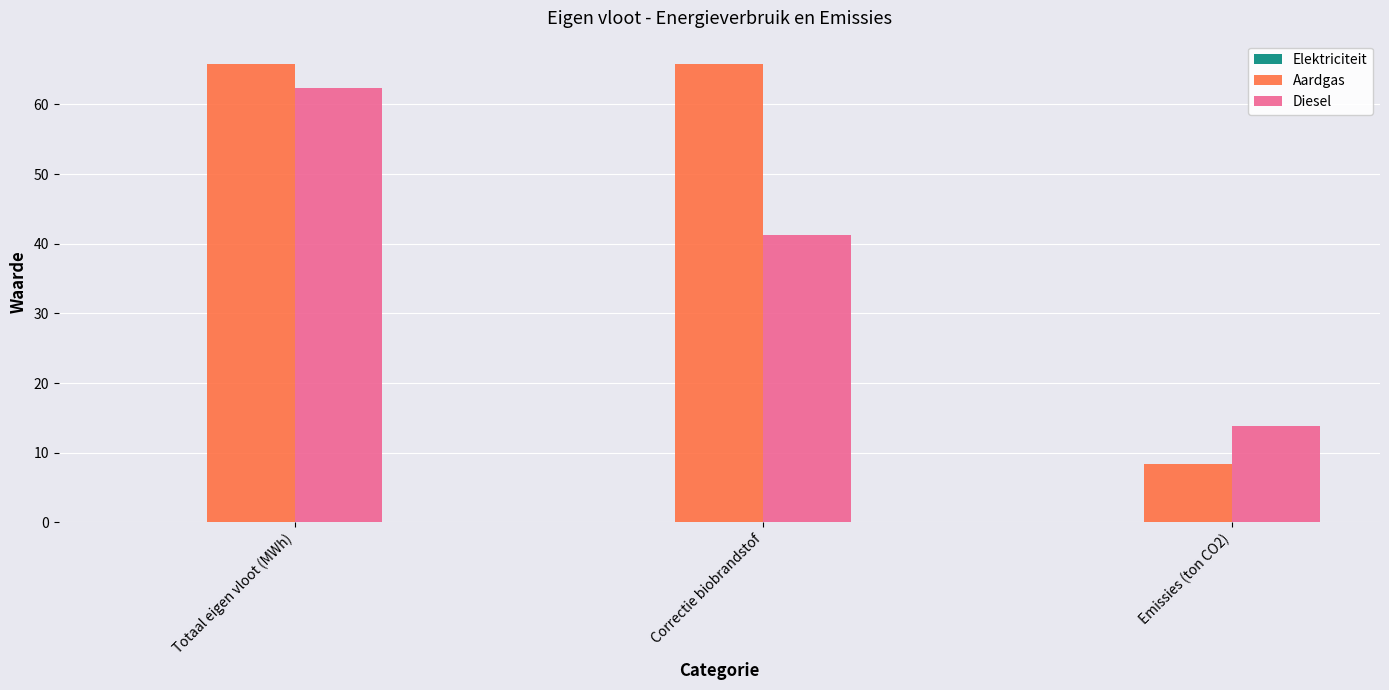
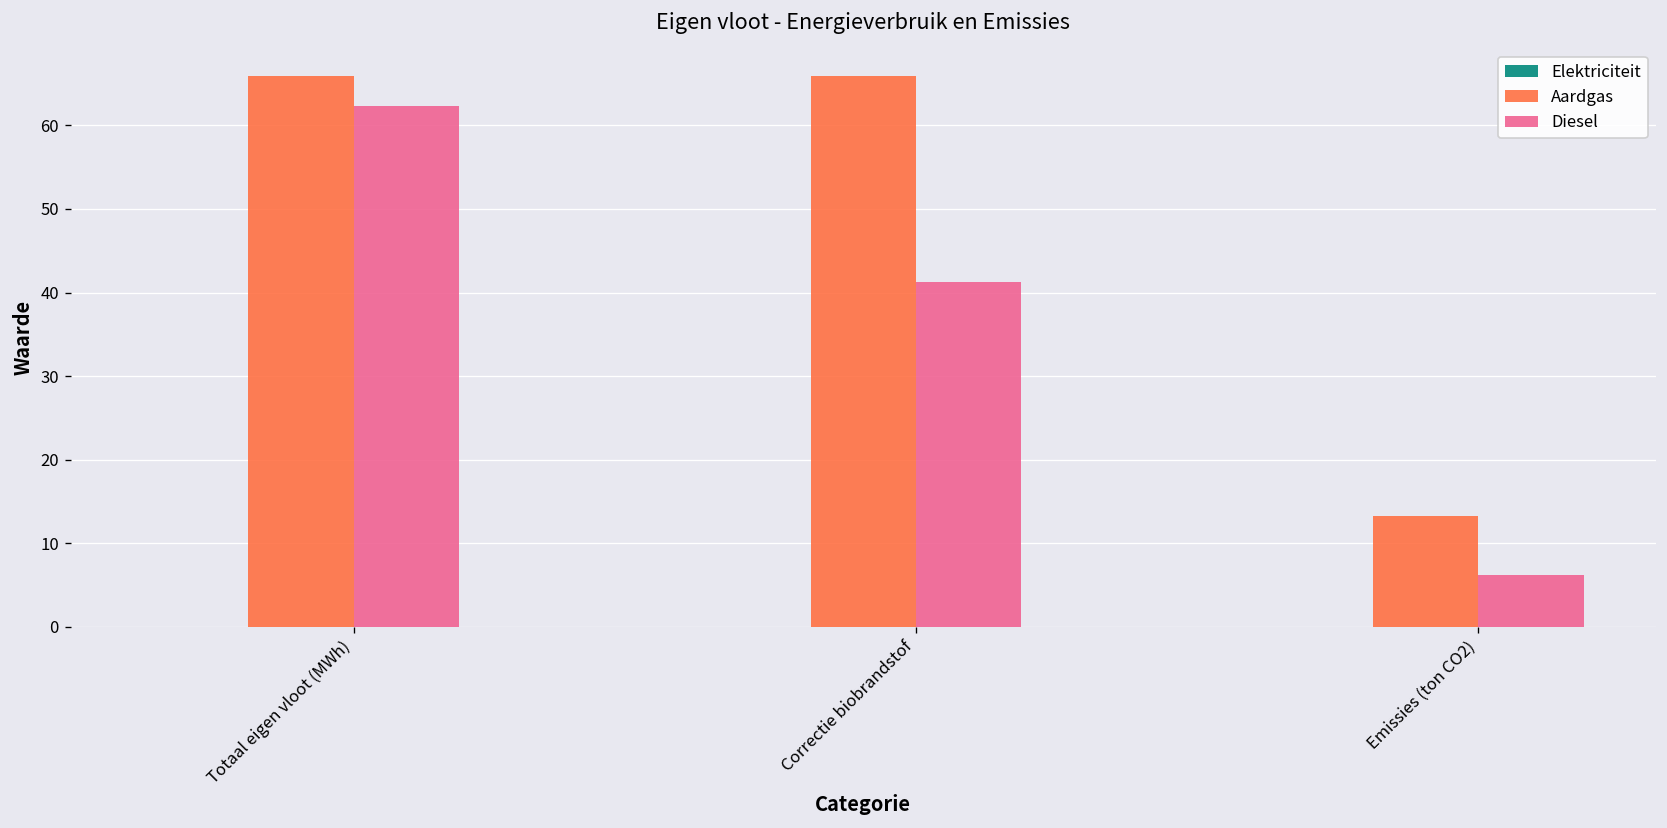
  {
    "Elektriciteit": {
      "Totaal eigen vloot (MWh)": 0,
      "Correctie biobrandstof": 0,
      "Emissies (ton CO2)": 0
    },
    "Aardgas": {
      "Totaal eigen vloot (MWh)": 66,
      "Correctie biobrandstof": 66,
-     "Emissies (ton CO2)": 8
+     "Emissies (ton CO2)": 13
    },
    "Diesel": {
      "Totaal eigen vloot (MWh)": 62,
      "Correctie biobrandstof": 41,
-     "Emissies (ton CO2)": 14
+     "Emissies (ton CO2)": 6
    }
  }
